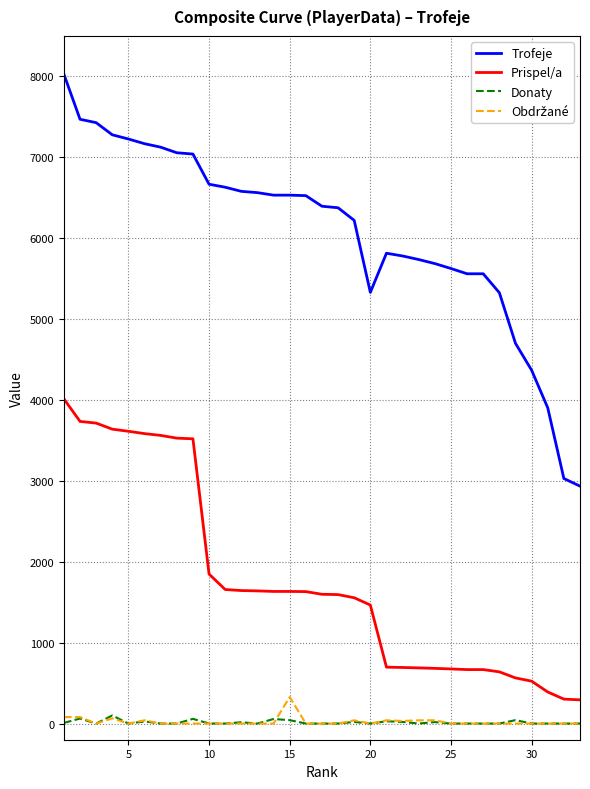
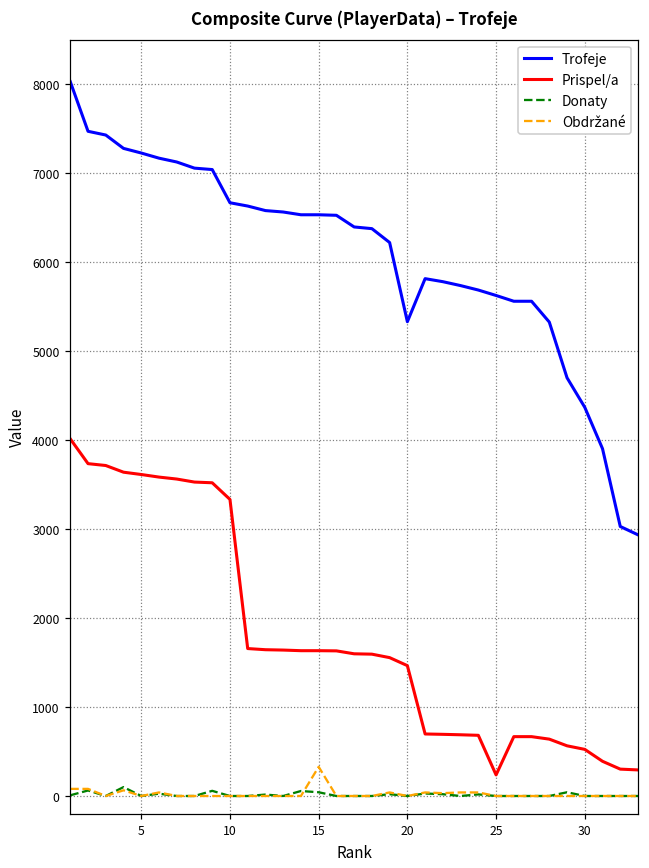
  {
    "Trofeje": {
      "5": 7200,
      "10": 6700,
      "15": 6500,
      "20": 5300,
      "25": 5600,
      "30": 4400
    },
    "Prispel/a": {
      "5": 3600,
-     "10": 1800,
+     "10": 3300,
      "15": 1600,
      "20": 1500,
-     "25": 700,
+     "25": 200,
      "30": 500
    },
    "Donaty": {
      "15": 0
    },
    "Obdržané": {
      "15": 300
    }
  }
